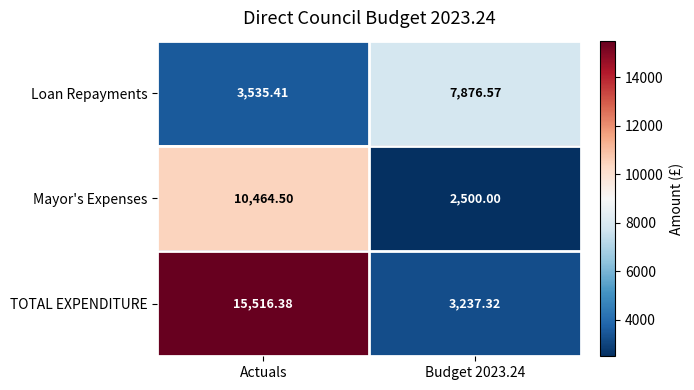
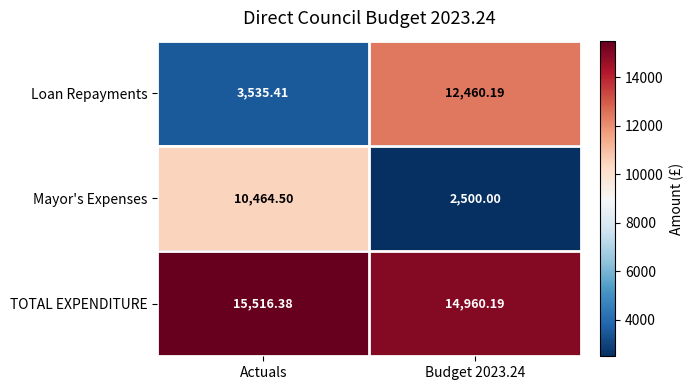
  {
    "Loan Repayments": {
      "Actuals": "3,535.41",
-     "Budget 2023.24": "7,876.57"
+     "Budget 2023.24": "12,460.19"
    },
    "Mayor's Expenses": {
      "Actuals": "10,464.50",
      "Budget 2023.24": "2,500.00"
    },
    "TOTAL EXPENDITURE": {
      "Actuals": "15,516.38",
-     "Budget 2023.24": "3,237.32"
+     "Budget 2023.24": "14,960.19"
    }
  }
